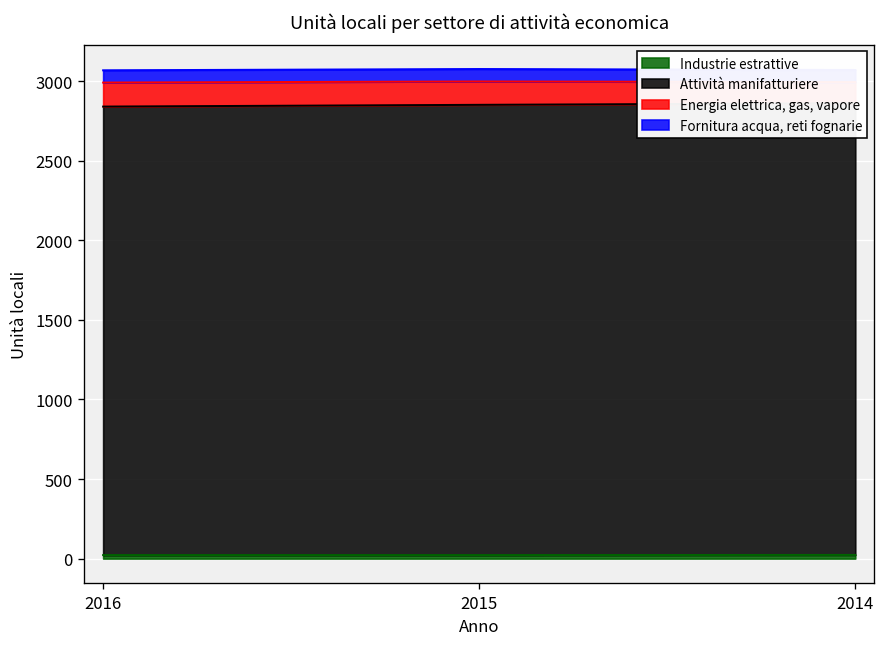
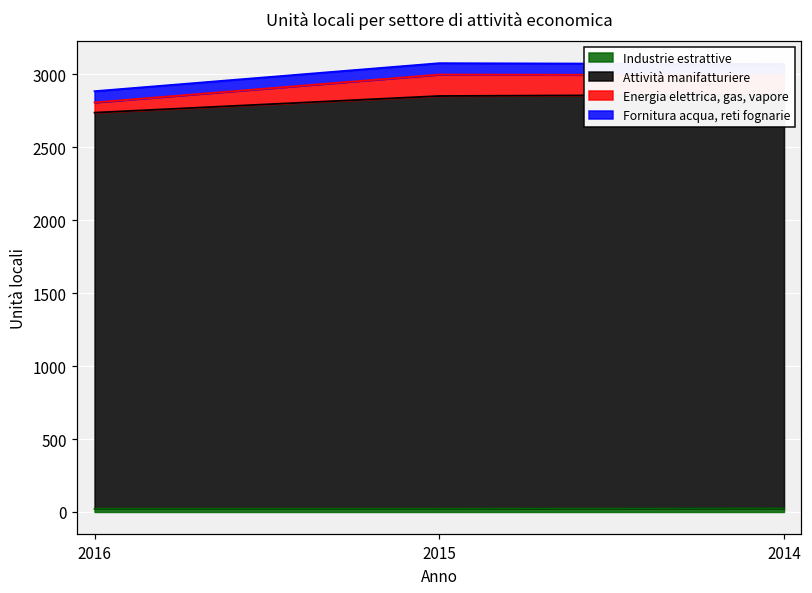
  {
    "Industrie estrattive": {
      "2016": 20,
      "2015": 20,
      "2014": 20
    },
    "Attività manifatturiere": {
-     "2016": 2820,
+     "2016": 2720,
      "2015": 2830
    },
    "Energia elettrica, gas, vapore": {
-     "2016": 150,
+     "2016": 70,
      "2015": 150
    },
    "Fornitura acqua, reti fognarie": {
      "2016": 80,
      "2015": 80
    }
  }
